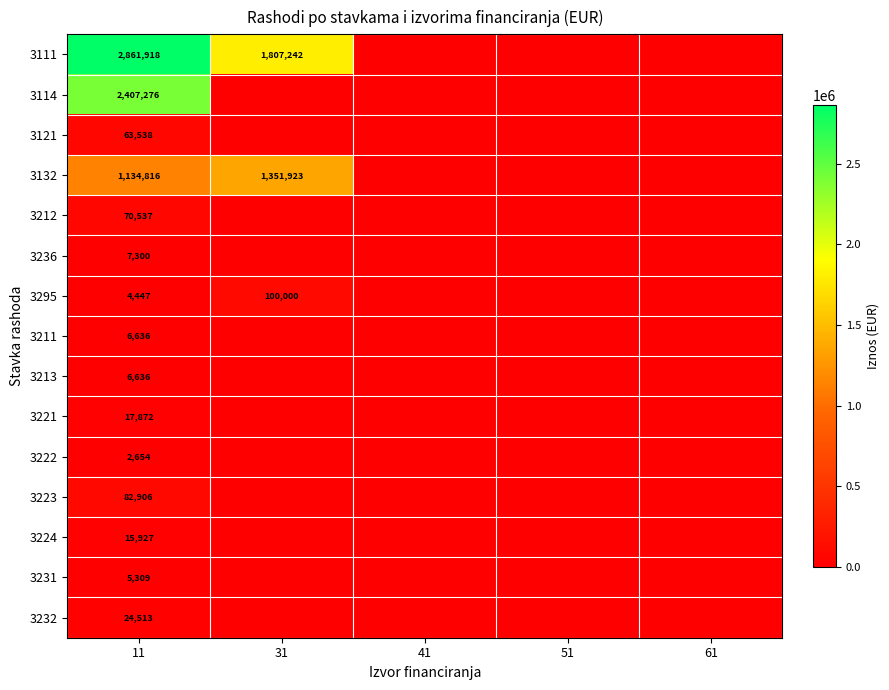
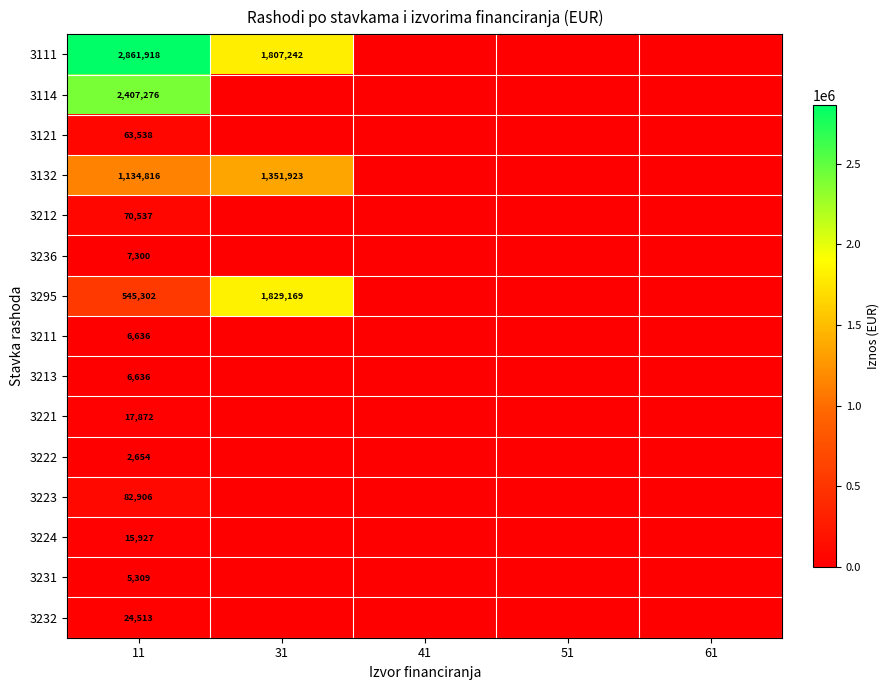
  {
    "3111": {
      "11": "2,861,918",
      "31": "1,807,242"
    },
    "3114": {
      "11": "2,407,276"
    },
    "3121": {
      "11": "63,538"
    },
    "3132": {
      "11": "1,134,816",
      "31": "1,351,923"
    },
    "3212": {
      "11": "70,537"
    },
    "3236": {
      "11": "7,300"
    },
    "3295": {
-     "11": "4,447",
-     "31": "100,000"
+     "11": "545,302",
+     "31": "1,829,169"
    },
    "3211": {
      "11": "6,636"
    },
    "3213": {
      "11": "6,636"
    },
    "3221": {
      "11": "17,872"
    },
    "3222": {
      "11": "2,654"
    },
    "3223": {
      "11": "82,906"
    },
    "3224": {
      "11": "15,927"
    },
    "3231": {
      "11": "5,309"
    },
    "3232": {
      "11": "24,513"
    }
  }
